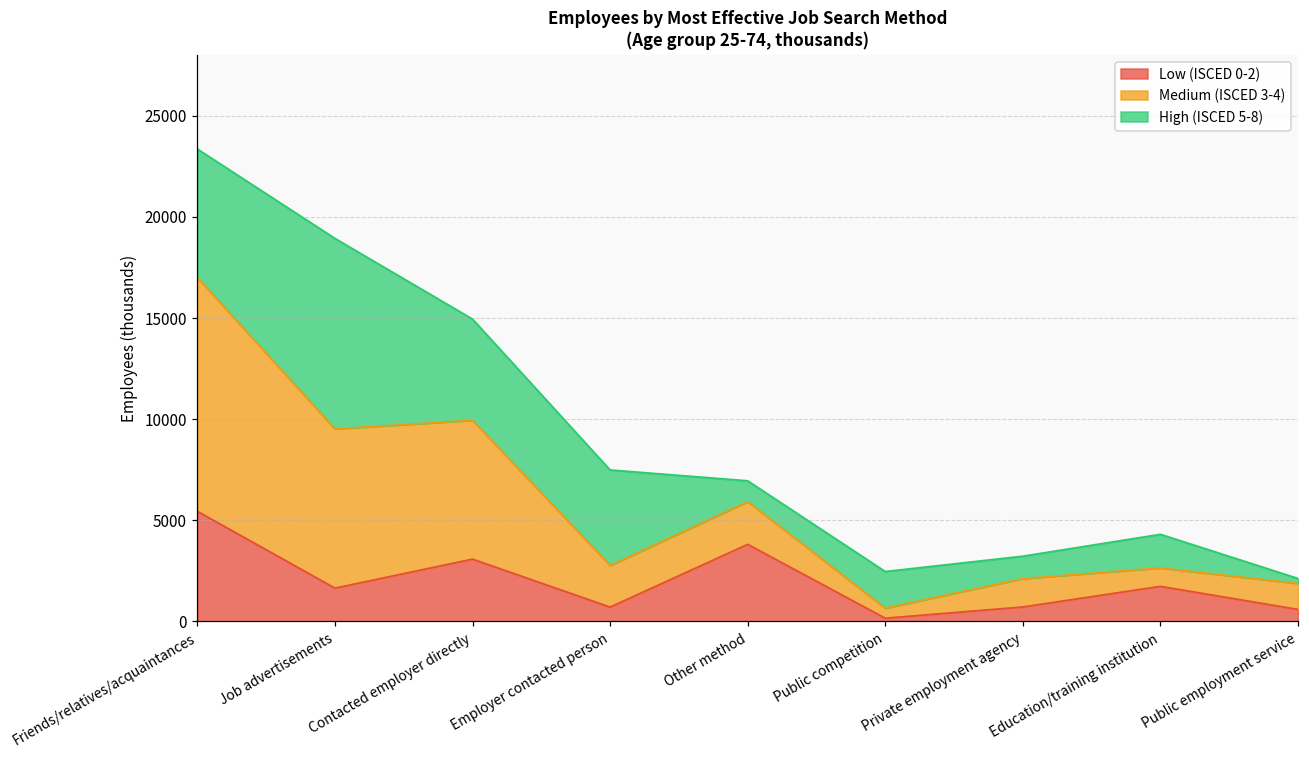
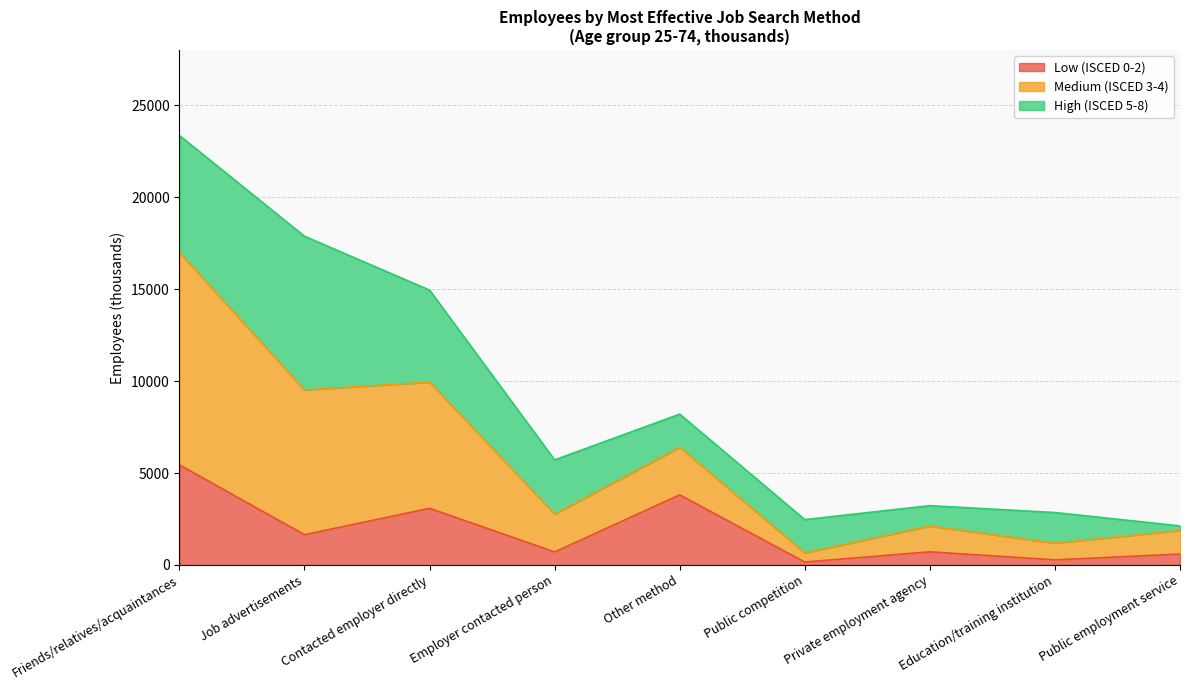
  {
    "Low (ISCED 0-2)": {
      "Friends/relatives/acquaintances": 5400,
      "Job advertisements": 1600,
      "Contacted employer directly": 3100,
      "Employer contacted person": 700,
      "Other method": 3800,
      "Public competition": 200,
      "Private employment agency": 700,
-     "Education/training institution": 1700,
+     "Education/training institution": 300,
      "Public employment service": 600
    },
    "Medium (ISCED 3-4)": {
      "Friends/relatives/acquaintances": 11600,
      "Job advertisements": 7900,
      "Contacted employer directly": 6900,
      "Employer contacted person": 2100,
-     "Other method": 2100,
+     "Other method": 2600,
      "Public competition": 500,
      "Private employment agency": 1400,
      "Education/training institution": 900,
      "Public employment service": 1300
    },
    "High (ISCED 5-8)": {
      "Friends/relatives/acquaintances": 6400,
-     "Job advertisements": 9400,
+     "Job advertisements": 8400,
      "Contacted employer directly": 5000,
-     "Employer contacted person": 4700,
-     "Other method": 1000,
+     "Employer contacted person": 2900,
+     "Other method": 1800,
      "Public competition": 1800,
      "Private employment agency": 1100,
      "Education/training institution": 1700,
      "Public employment service": 200
    }
  }
